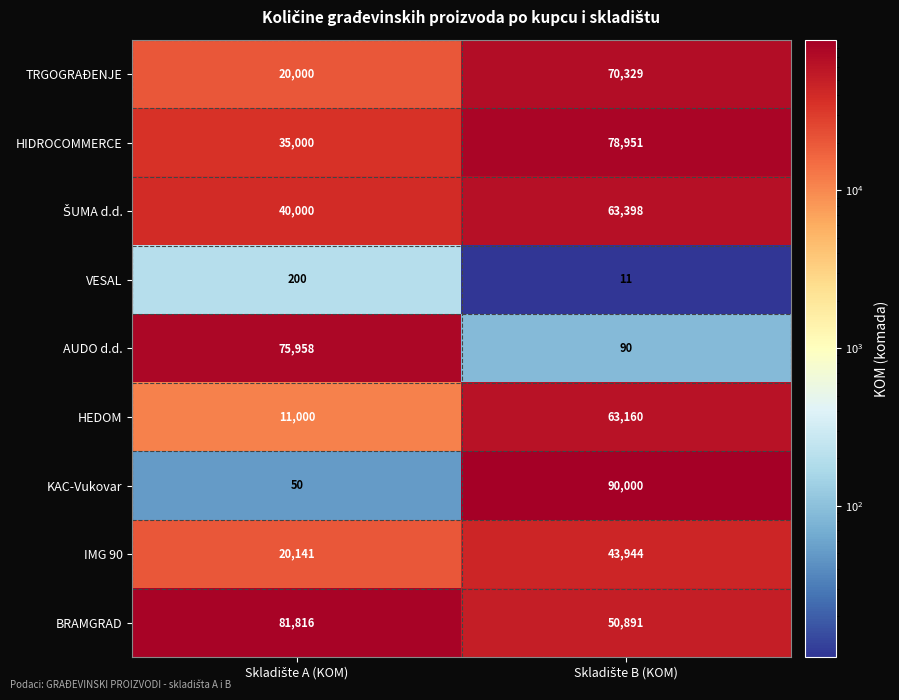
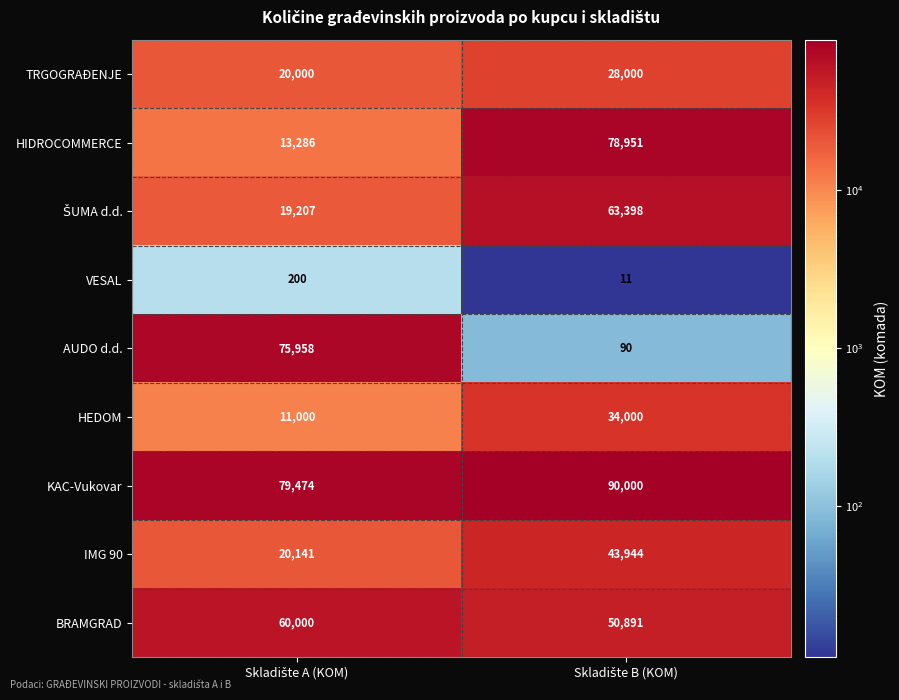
  {
    "TRGOGRAĐENJE": {
      "Skladište A (KOM)": "20,000",
-     "Skladište B (KOM)": "70,329"
+     "Skladište B (KOM)": "28,000"
    },
    "HIDROCOMMERCE": {
-     "Skladište A (KOM)": "35,000",
+     "Skladište A (KOM)": "13,286",
      "Skladište B (KOM)": "78,951"
    },
    "ŠUMA d.d.": {
-     "Skladište A (KOM)": "40,000",
+     "Skladište A (KOM)": "19,207",
      "Skladište B (KOM)": "63,398"
    },
    "VESAL": {
      "Skladište A (KOM)": "200",
      "Skladište B (KOM)": "11"
    },
    "AUDO d.d.": {
      "Skladište A (KOM)": "75,958",
      "Skladište B (KOM)": "90"
    },
    "HEDOM": {
      "Skladište A (KOM)": "11,000",
-     "Skladište B (KOM)": "63,160"
+     "Skladište B (KOM)": "34,000"
    },
    "KAC-Vukovar": {
-     "Skladište A (KOM)": "50",
+     "Skladište A (KOM)": "79,474",
      "Skladište B (KOM)": "90,000"
    },
    "IMG 90": {
      "Skladište A (KOM)": "20,141",
      "Skladište B (KOM)": "43,944"
    },
    "BRAMGRAD": {
-     "Skladište A (KOM)": "81,816",
+     "Skladište A (KOM)": "60,000",
      "Skladište B (KOM)": "50,891"
    }
  }
